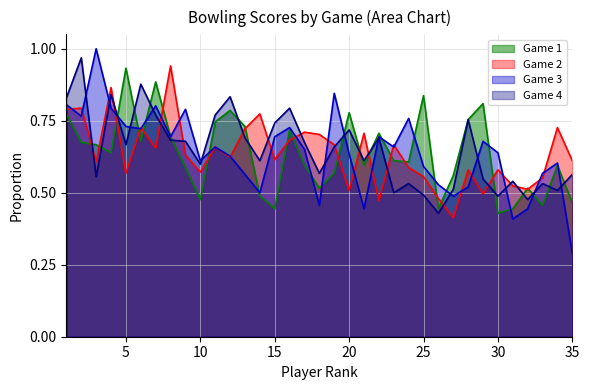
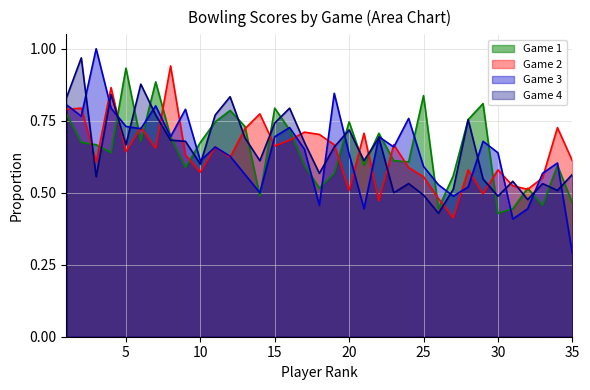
  {
    "Game 1": {
      "5": 0.93,
-     "10": 0.48,
-     "15": 0.44,
-     "20": 0.78,
+     "10": 0.67,
+     "15": 0.79,
+     "20": 0.75,
      "25": 0.84,
      "30": 0.43,
      "35": 0.46
    },
    "Game 2": {
-     "5": 0.57,
+     "5": 0.64,
      "10": 0.57,
-     "15": 0.62,
+     "15": 0.66,
      "20": 0.51,
      "25": 0.56,
      "30": 0.58,
      "35": 0.61
    }
  }
